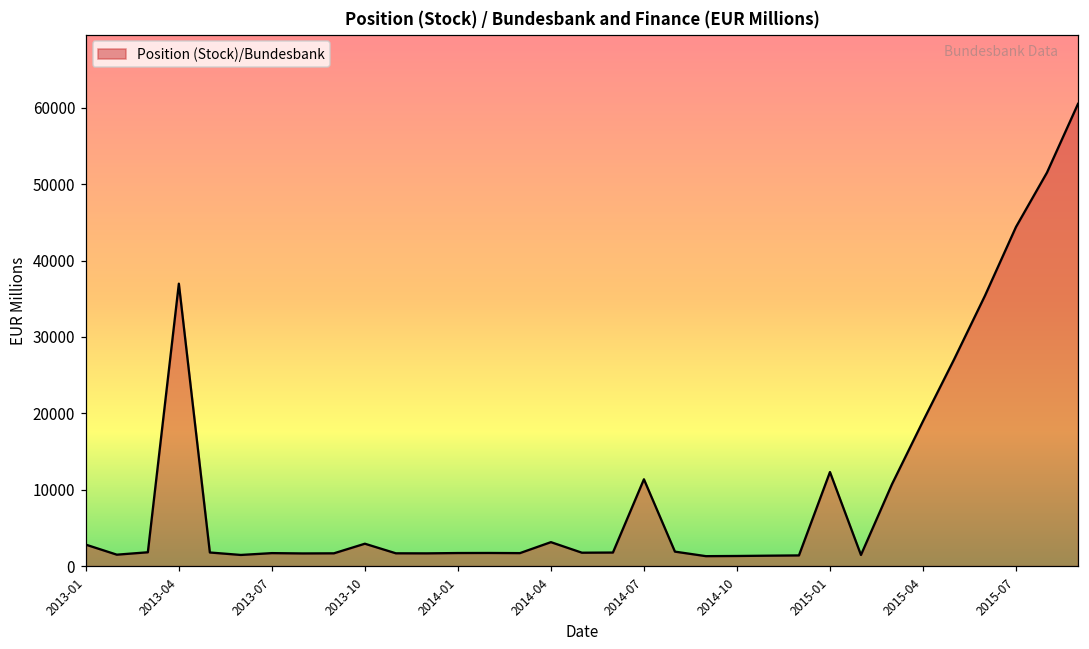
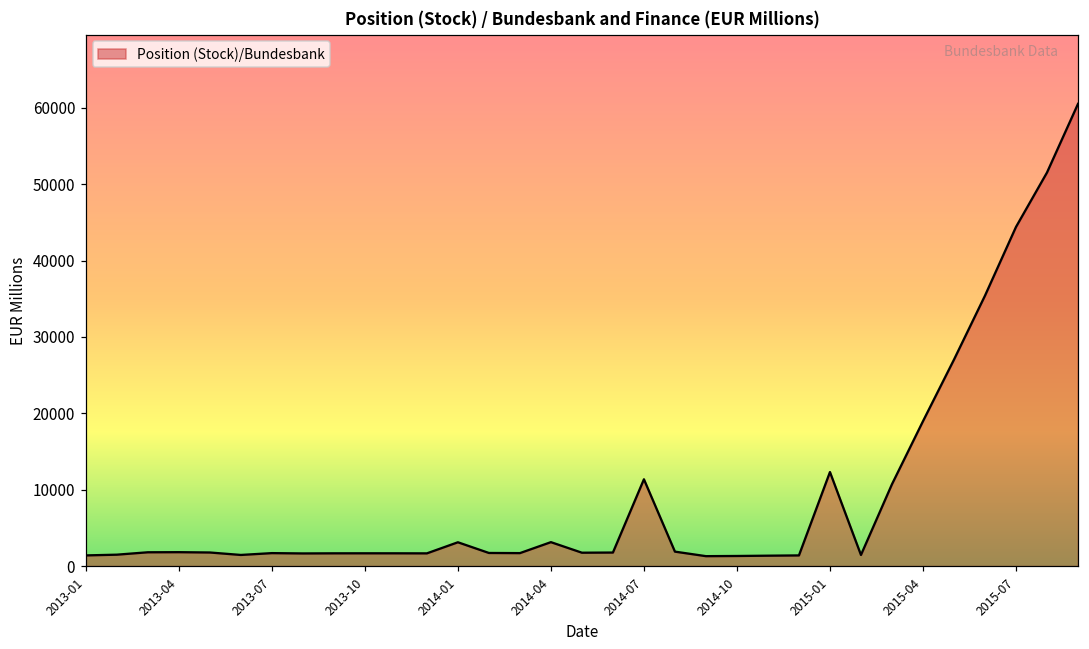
  {
-   "2013-01": 3000,
-   "2013-04": 37000,
+   "2013-01": 1000,
+   "2013-04": 2000,
    "2013-07": 2000,
-   "2013-10": 3000,
-   "2014-01": 2000,
+   "2013-10": 2000,
+   "2014-01": 3000,
    "2014-04": 3000,
    "2014-07": 11000,
    "2014-10": 1000,
    "2015-01": 12000,
    "2015-04": 19000,
    "2015-07": 44000
  }
